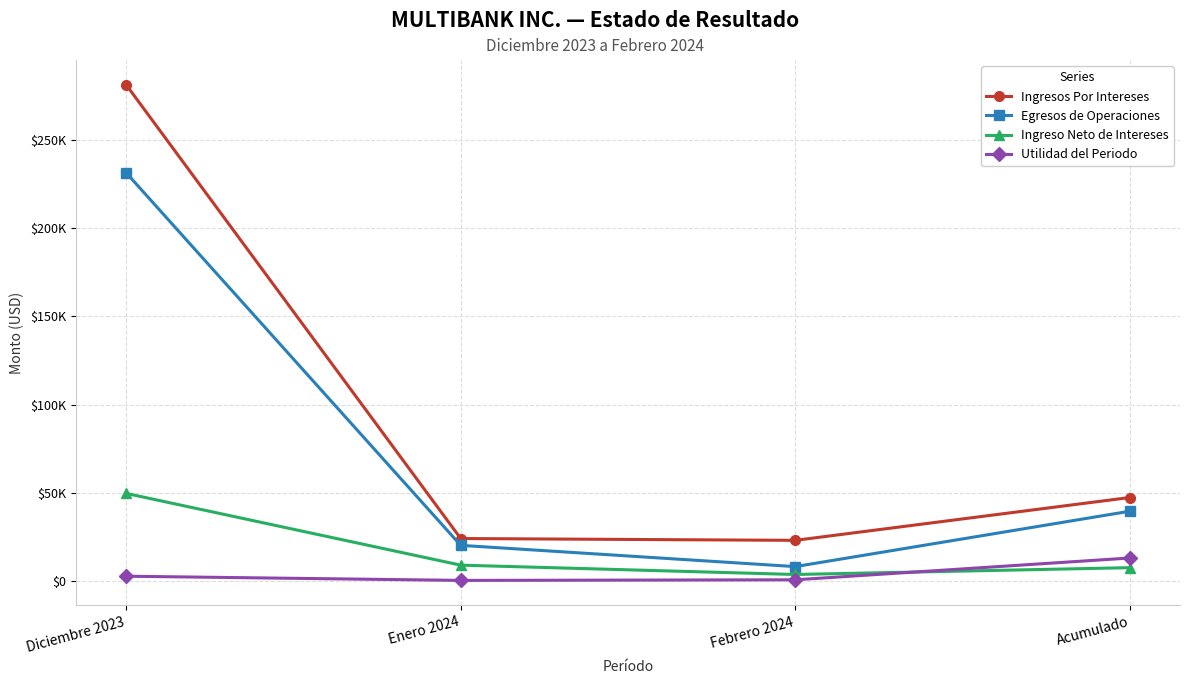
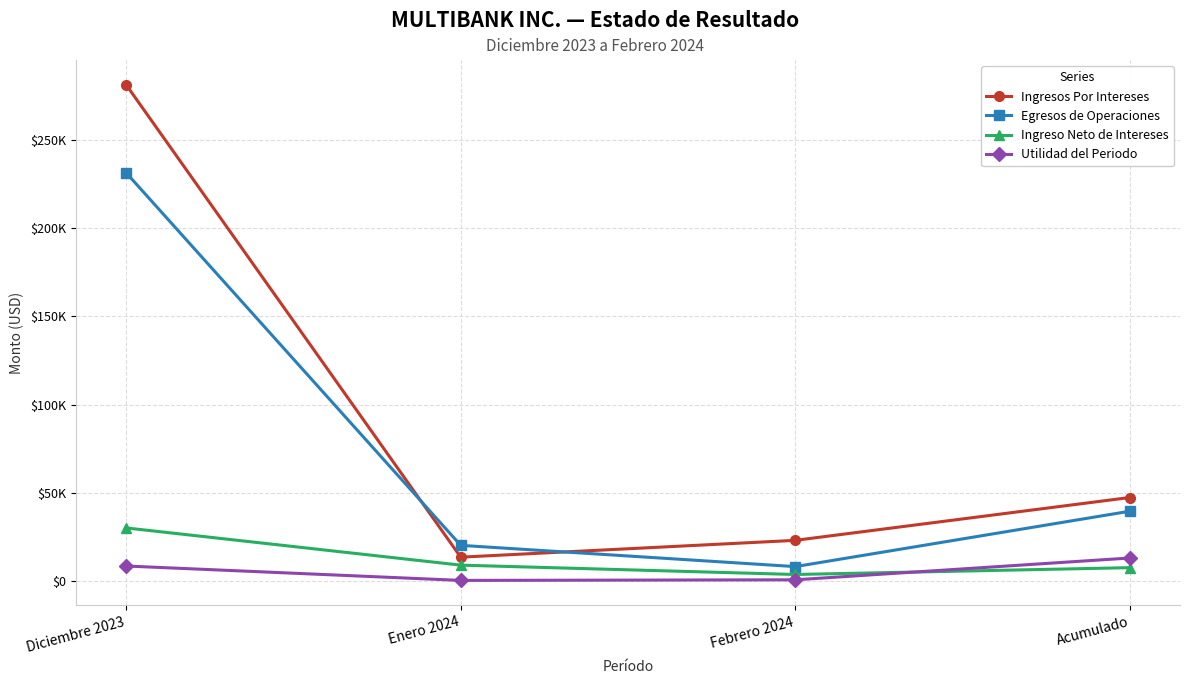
  {
    "Ingresos Por Intereses": {
      "Diciembre 2023": "$281000",
-     "Enero 2024": "$24000",
+     "Enero 2024": "$14000",
      "Febrero 2024": "$23000",
      "Acumulado": "$47000"
    },
    "Egresos de Operaciones": {
      "Diciembre 2023": "$231000",
      "Enero 2024": "$20000",
      "Febrero 2024": "$8000",
      "Acumulado": "$40000"
    },
    "Ingreso Neto de Intereses": {
-     "Diciembre 2023": "$50000",
+     "Diciembre 2023": "$30000",
      "Enero 2024": "$9000",
      "Febrero 2024": "$4000",
      "Acumulado": "$8000"
    },
    "Utilidad del Periodo": {
-     "Diciembre 2023": "$3000",
+     "Diciembre 2023": "$9000",
      "Enero 2024": "$1000",
      "Febrero 2024": "$1000",
      "Acumulado": "$13000"
    }
  }
